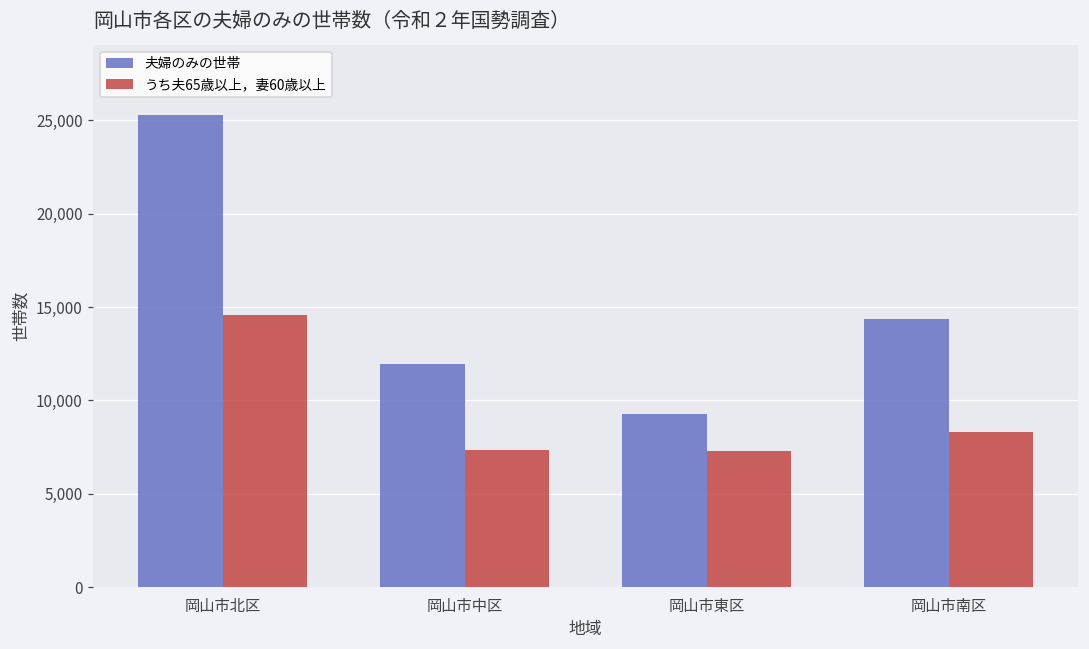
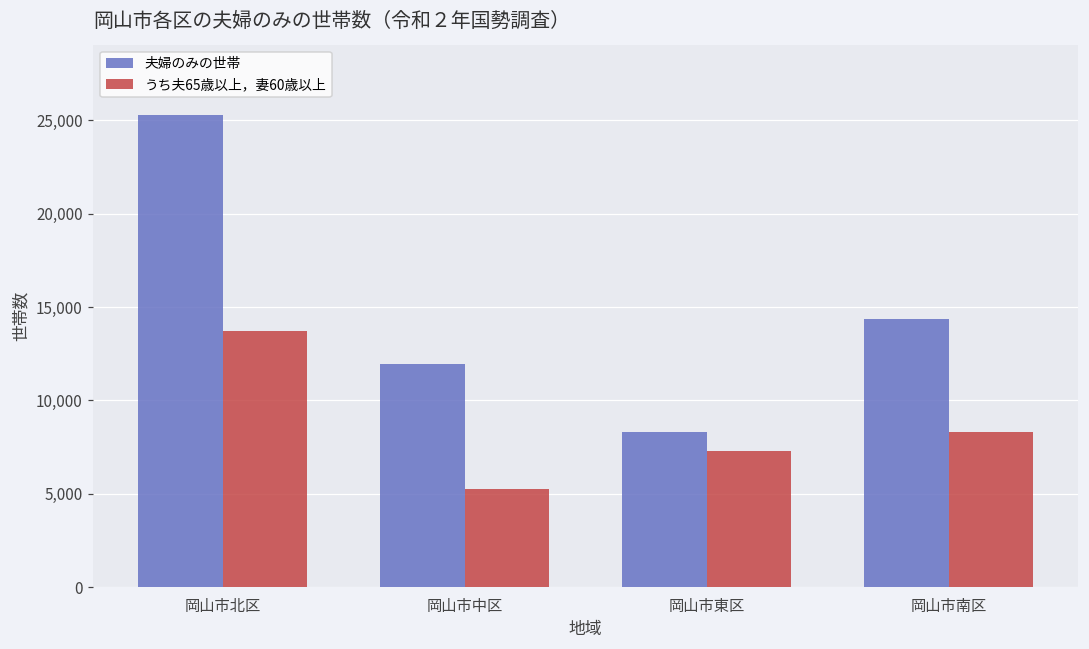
  {
    "夫婦のみの世帯": {
      "岡山市北区": "25,300",
      "岡山市中区": "12,000",
-     "岡山市東区": "9,300",
+     "岡山市東区": "8,300",
      "岡山市南区": "14,300"
    },
    "うち夫65歳以上，妻60歳以上": {
-     "岡山市北区": "14,600",
-     "岡山市中区": "7,400",
+     "岡山市北区": "13,700",
+     "岡山市中区": "5,200",
      "岡山市東区": "7,300",
      "岡山市南区": "8,300"
    }
  }
